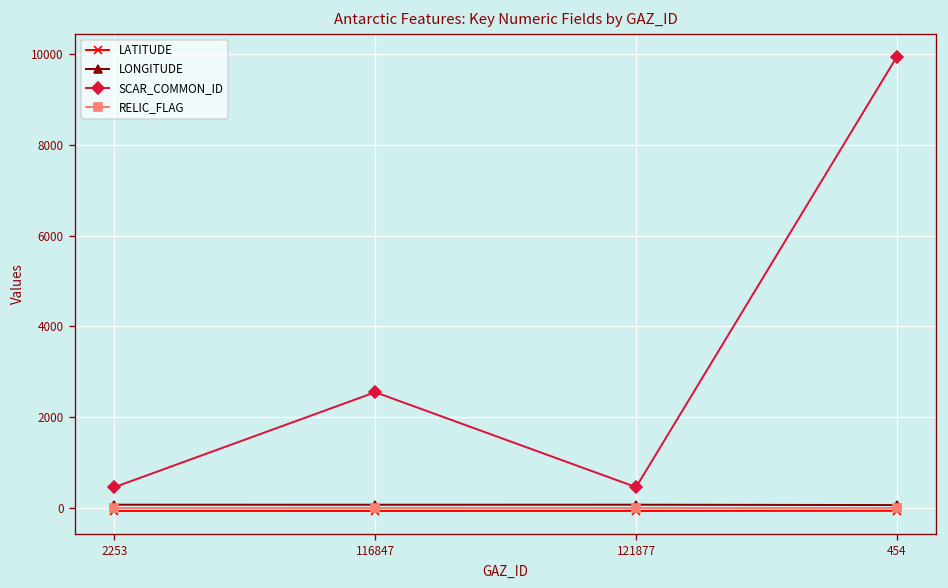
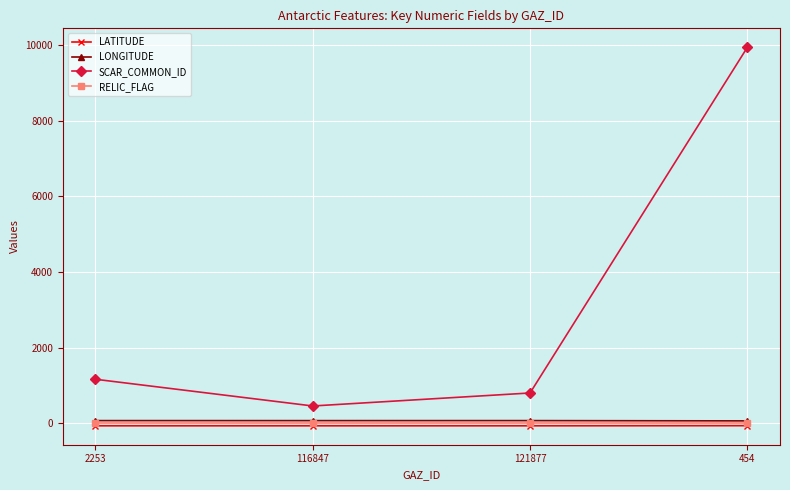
  {
    "LATITUDE": {
      "2253": -100,
      "116847": -100,
      "121877": -100,
      "454": -100
    },
    "SCAR_COMMON_ID": {
-     "2253": 500,
-     "116847": 2500,
-     "121877": 500,
+     "2253": 1200,
+     "116847": 500,
+     "121877": 800,
      "454": 9900
    }
  }
